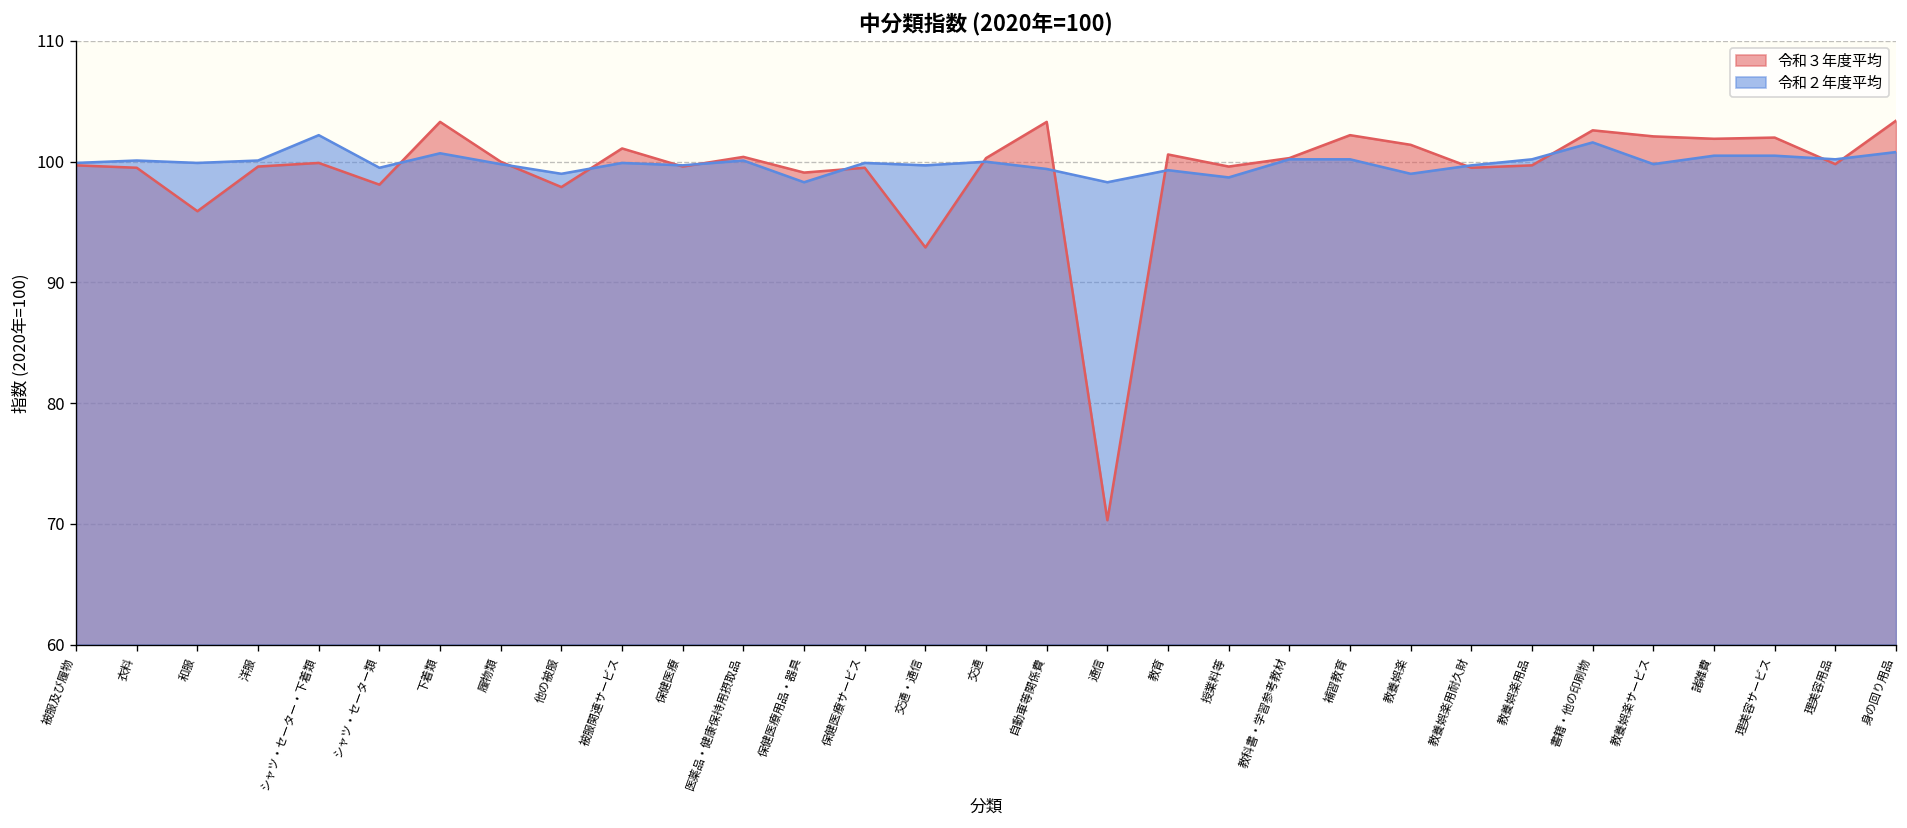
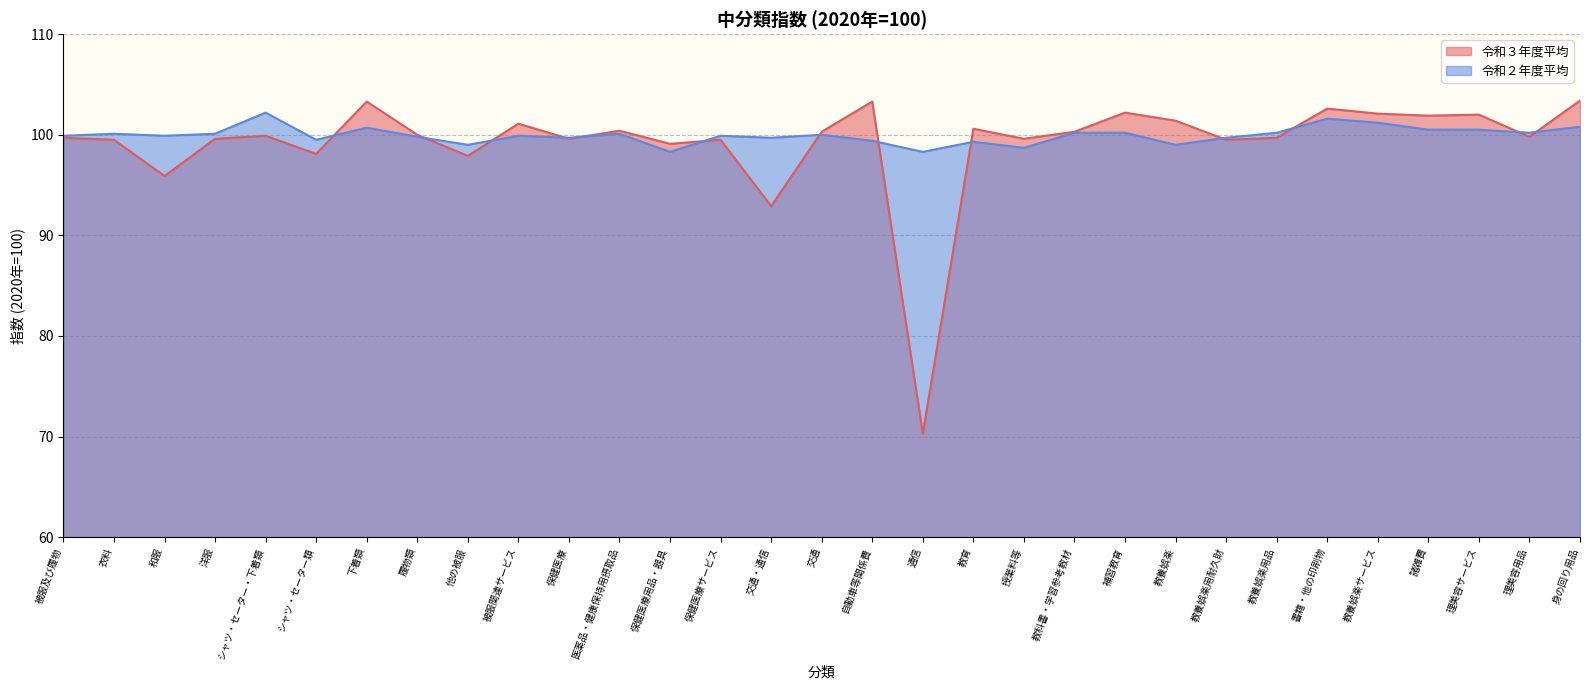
  {
    "令和３年度平均": {
      "衣料": 99.5,
      "和服": 95.9,
      "洋服": 99.6,
      "シャツ・セーター・下着類": 99.9,
      "シャツ・セーター類": 98.1,
      "下着類": 103.3,
      "他の被服": 97.9,
      "被服関連サービス": 101.1,
      "医薬品・健康保持用摂取品": 100.4,
      "保健医療用品・器具": 99.1,
      "保健医療サービス": 99.5,
      "交通・通信": 92.9,
      "交通": 100.3,
      "自動車等関係費": 103.3,
      "通信": 70.3,
      "教育": 100.6,
      "授業料等": 99.6,
      "補習教育": 102.2,
      "教養娯楽": 101.4,
      "教養娯楽用品": 99.7,
      "書籍・他の印刷物": 102.6,
      "教養娯楽サービス": 102.1,
      "諸雑費": 101.9,
      "理美容サービス": 102.0,
      "理美容用品": 99.8,
      "身の回り用品": 103.4
    },
    "令和２年度平均": {
      "衣料": 100.1,
      "和服": 99.9,
      "洋服": 100.1,
      "シャツ・セーター・下着類": 102.2,
      "シャツ・セーター類": 99.5,
      "下着類": 100.7,
      "他の被服": 99.0,
      "被服関連サービス": 99.9,
      "医薬品・健康保持用摂取品": 100.1,
      "保健医療用品・器具": 98.3,
      "保健医療サービス": 99.9,
      "交通・通信": 99.7,
      "交通": 100.0,
      "自動車等関係費": 99.4,
      "通信": 98.3,
      "教育": 99.3,
      "授業料等": 98.7,
      "補習教育": 100.2,
      "教養娯楽": 99.0,
      "教養娯楽用品": 100.2,
      "書籍・他の印刷物": 101.6,
-     "教養娯楽サービス": 99.8,
+     "教養娯楽サービス": 101.2,
      "諸雑費": 100.5,
      "理美容サービス": 100.5,
      "理美容用品": 100.2,
      "身の回り用品": 100.8
    }
  }
